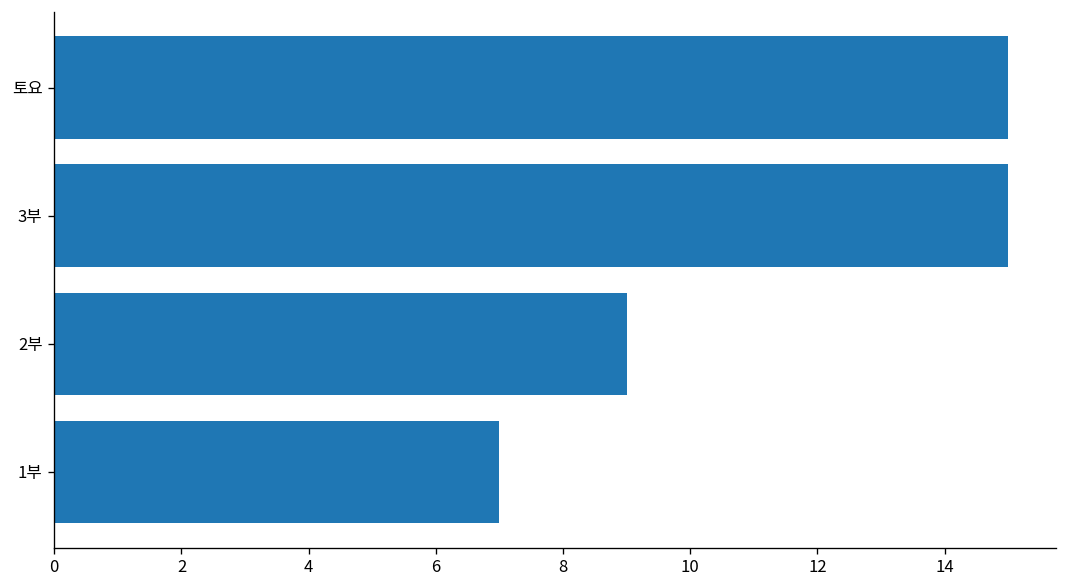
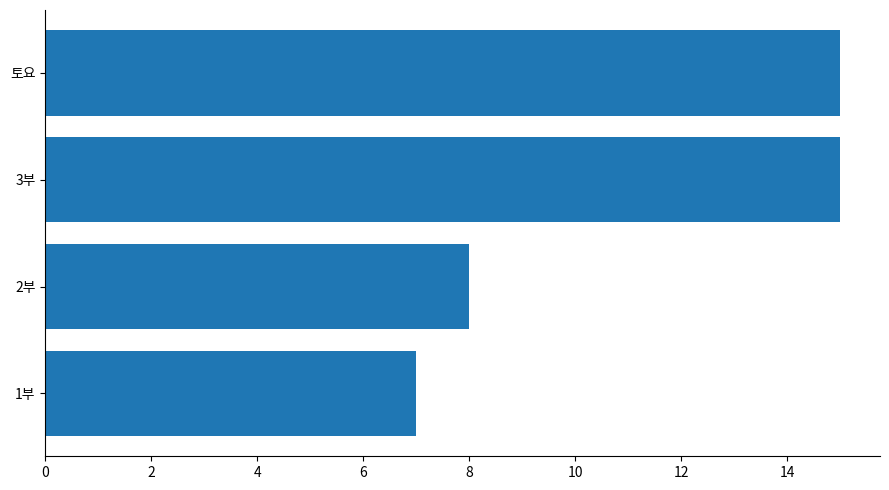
  {
    "토요": 15,
    "3부": 15,
-   "2부": 9,
+   "2부": 8,
    "1부": 7
  }
